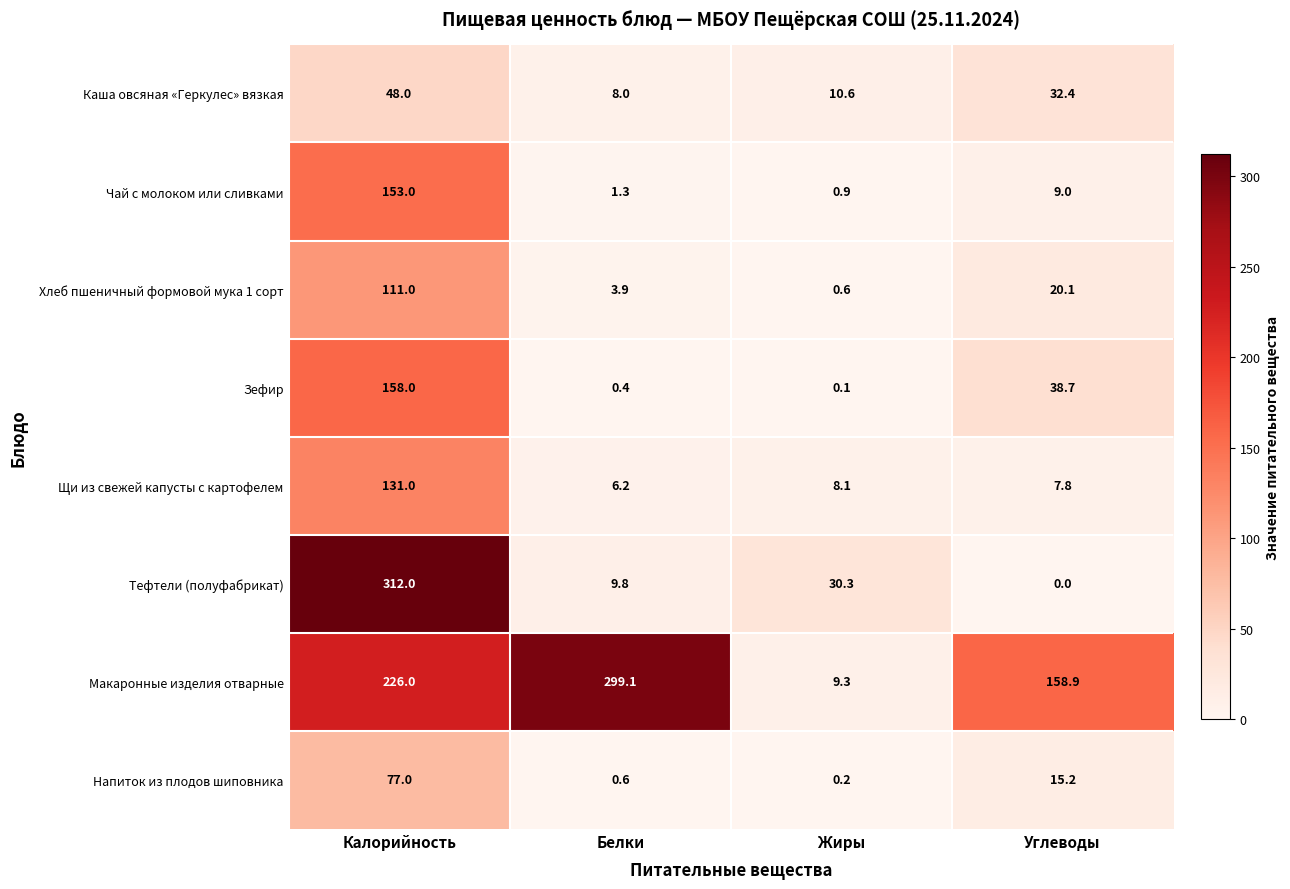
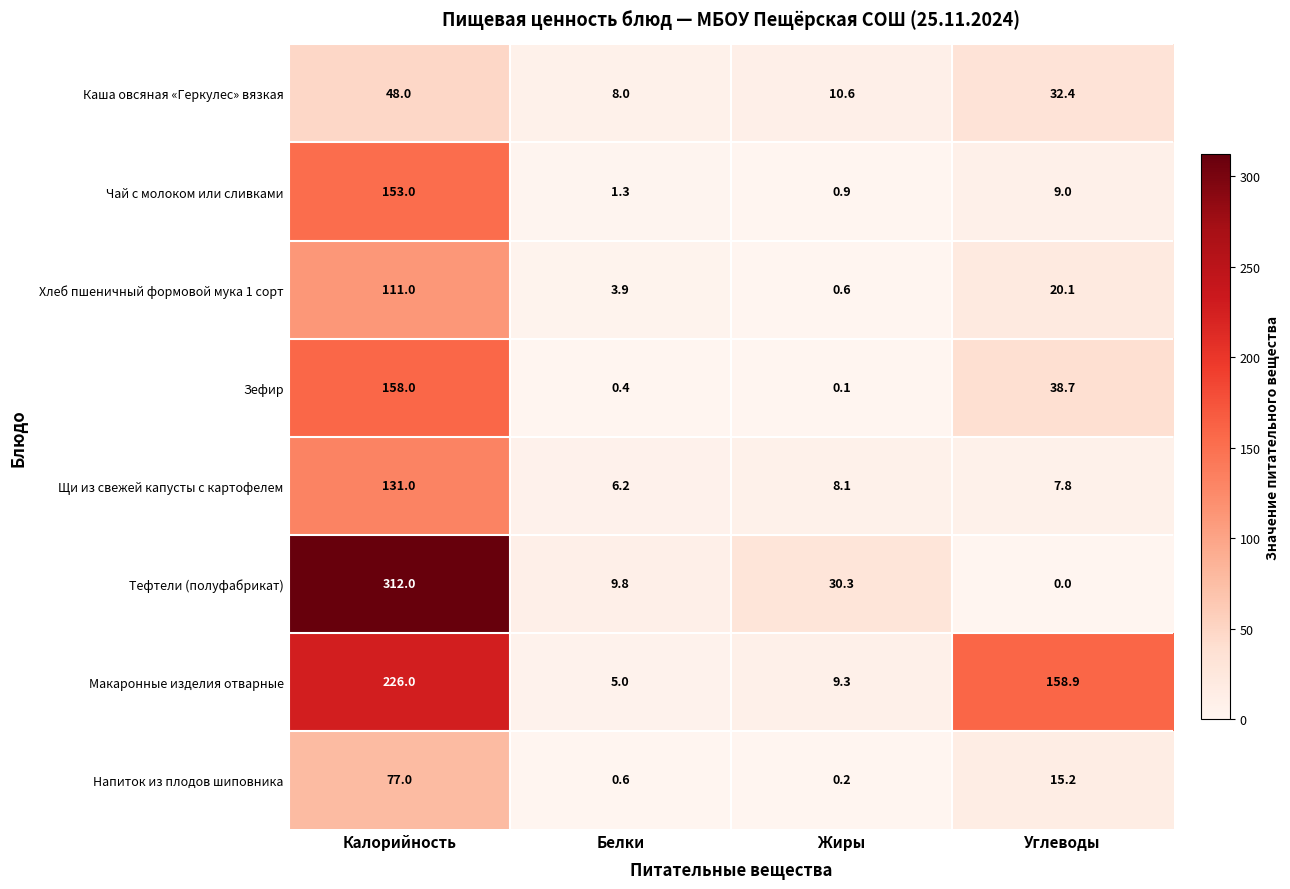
  {
    "Каша овсяная «Геркулес» вязкая": {
      "Калорийность": 48.0,
      "Белки": 8.0,
      "Жиры": 10.6,
      "Углеводы": 32.4
    },
    "Чай с молоком или сливками": {
      "Калорийность": 153.0,
      "Белки": 1.3,
      "Жиры": 0.9,
      "Углеводы": 9.0
    },
    "Хлеб пшеничный формовой мука 1 сорт": {
      "Калорийность": 111.0,
      "Белки": 3.9,
      "Жиры": 0.6,
      "Углеводы": 20.1
    },
    "Зефир": {
      "Калорийность": 158.0,
      "Белки": 0.4,
      "Жиры": 0.1,
      "Углеводы": 38.7
    },
    "Щи из свежей капусты с картофелем": {
      "Калорийность": 131.0,
      "Белки": 6.2,
      "Жиры": 8.1,
      "Углеводы": 7.8
    },
    "Тефтели (полуфабрикат)": {
      "Калорийность": 312.0,
      "Белки": 9.8,
      "Жиры": 30.3,
      "Углеводы": 0.0
    },
    "Макаронные изделия отварные": {
      "Калорийность": 226.0,
-     "Белки": 299.1,
+     "Белки": 5.0,
      "Жиры": 9.3,
      "Углеводы": 158.9
    },
    "Напиток из плодов шиповника": {
      "Калорийность": 77.0,
      "Белки": 0.6,
      "Жиры": 0.2,
      "Углеводы": 15.2
    }
  }
